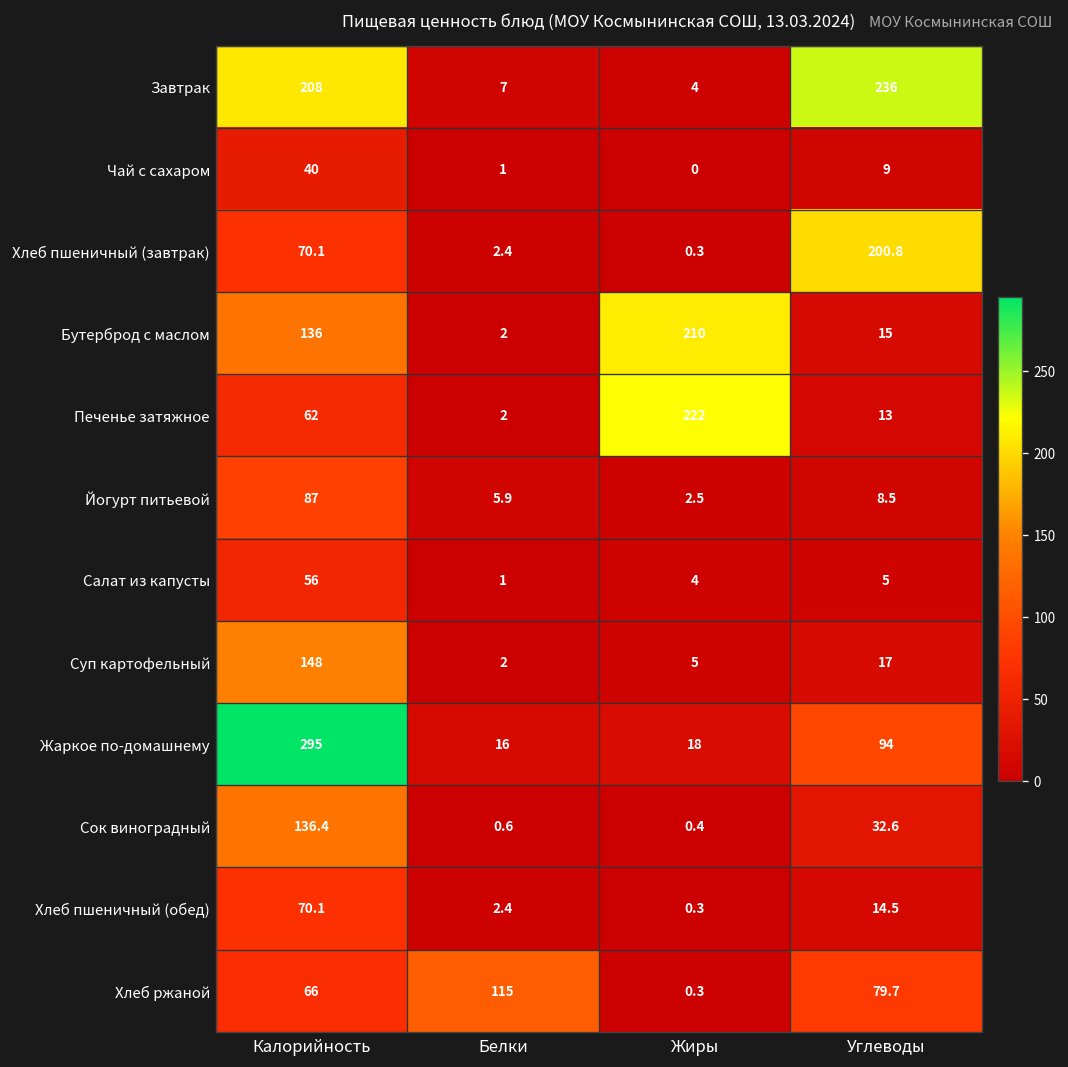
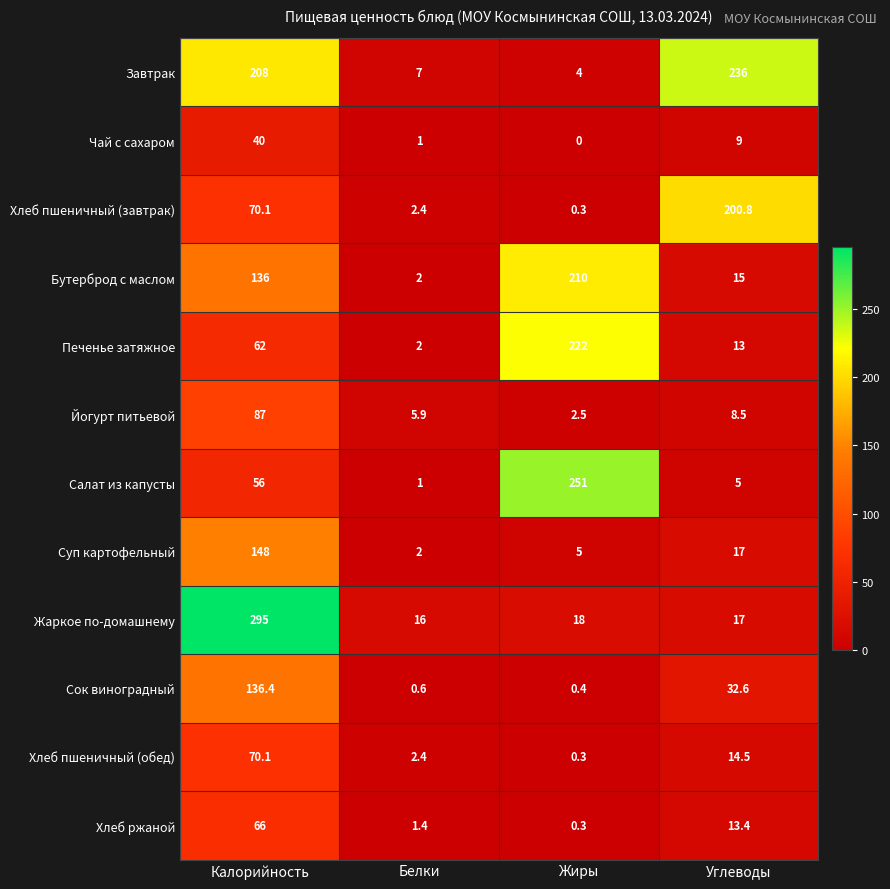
  {
    "Завтрак": {
      "Калорийность": 208,
      "Белки": 7,
      "Жиры": 4,
      "Углеводы": 236
    },
    "Чай с сахаром": {
      "Калорийность": 40,
      "Белки": 1,
      "Жиры": 0,
      "Углеводы": 9
    },
    "Хлеб пшеничный (завтрак)": {
      "Калорийность": 70.1,
      "Белки": 2.4,
      "Жиры": 0.3,
      "Углеводы": 200.8
    },
    "Бутерброд с маслом": {
      "Калорийность": 136,
      "Белки": 2,
      "Жиры": 210,
      "Углеводы": 15
    },
    "Печенье затяжное": {
      "Калорийность": 62,
      "Белки": 2,
      "Жиры": 222,
      "Углеводы": 13
    },
    "Йогурт питьевой": {
      "Калорийность": 87,
      "Белки": 5.9,
      "Жиры": 2.5,
      "Углеводы": 8.5
    },
    "Салат из капусты": {
      "Калорийность": 56,
      "Белки": 1,
-     "Жиры": 4,
+     "Жиры": 251,
      "Углеводы": 5
    },
    "Суп картофельный": {
      "Калорийность": 148,
      "Белки": 2,
      "Жиры": 5,
      "Углеводы": 17
    },
    "Жаркое по-домашнему": {
      "Калорийность": 295,
      "Белки": 16,
      "Жиры": 18,
-     "Углеводы": 94
+     "Углеводы": 17
    },
    "Сок виноградный": {
      "Калорийность": 136.4,
      "Белки": 0.6,
      "Жиры": 0.4,
      "Углеводы": 32.6
    },
    "Хлеб пшеничный (обед)": {
      "Калорийность": 70.1,
      "Белки": 2.4,
      "Жиры": 0.3,
      "Углеводы": 14.5
    },
    "Хлеб ржаной": {
      "Калорийность": 66,
-     "Белки": 115,
+     "Белки": 1.4,
      "Жиры": 0.3,
-     "Углеводы": 79.7
+     "Углеводы": 13.4
    }
  }
